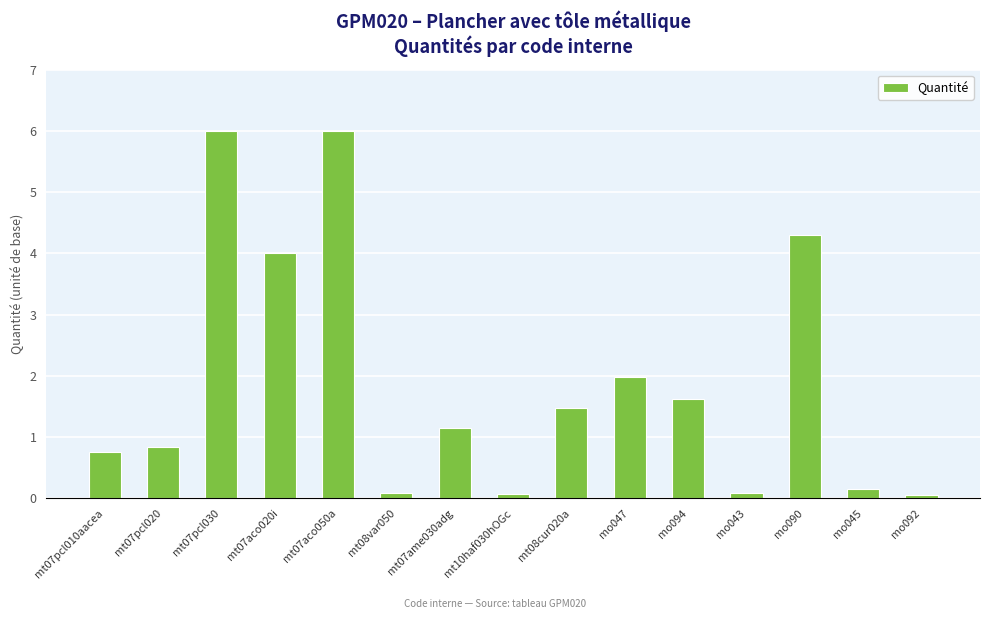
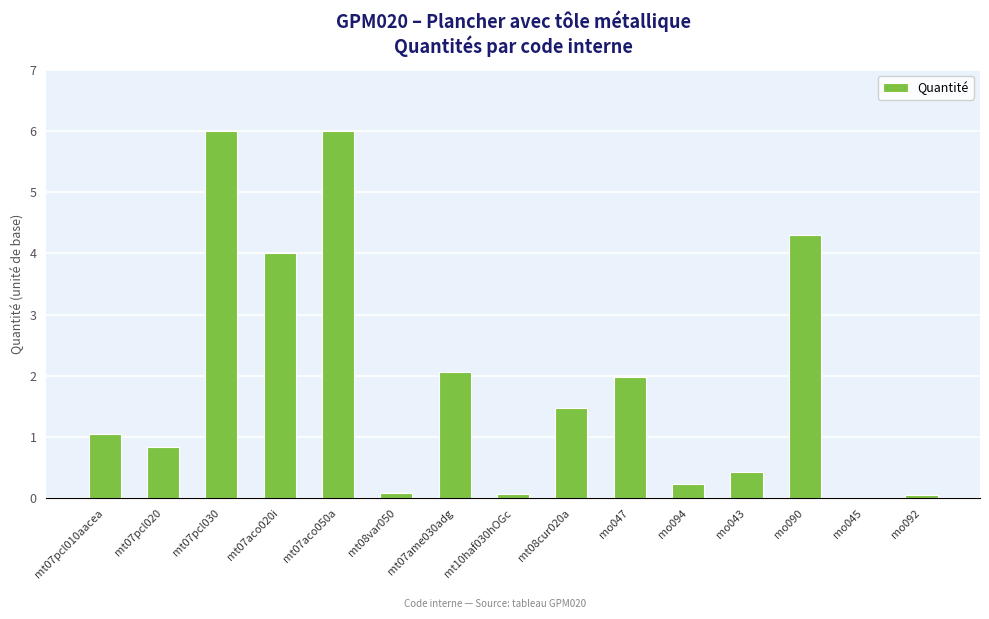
  {
-   "mt07pcl010aacea": 0.8,
+   "mt07pcl010aacea": 1.1,
    "mt07pcl020": 0.8,
    "mt07pcl030": 6.0,
    "mt07aco020i": 4.0,
    "mt07aco050a": 6.0,
    "mt08var050": 0.1,
-   "mt07ame030adg": 1.2,
+   "mt07ame030adg": 2.1,
    "mt10haf030hOGc": 0.1,
    "mt08cur020a": 1.5,
    "mo047": 2.0,
-   "mo094": 1.6,
-   "mo043": 0.1,
+   "mo094": 0.2,
+   "mo043": 0.4,
    "mo090": 4.3,
-   "mo045": 0.1,
+   "mo045": 0.0,
    "mo092": 0.1
  }
